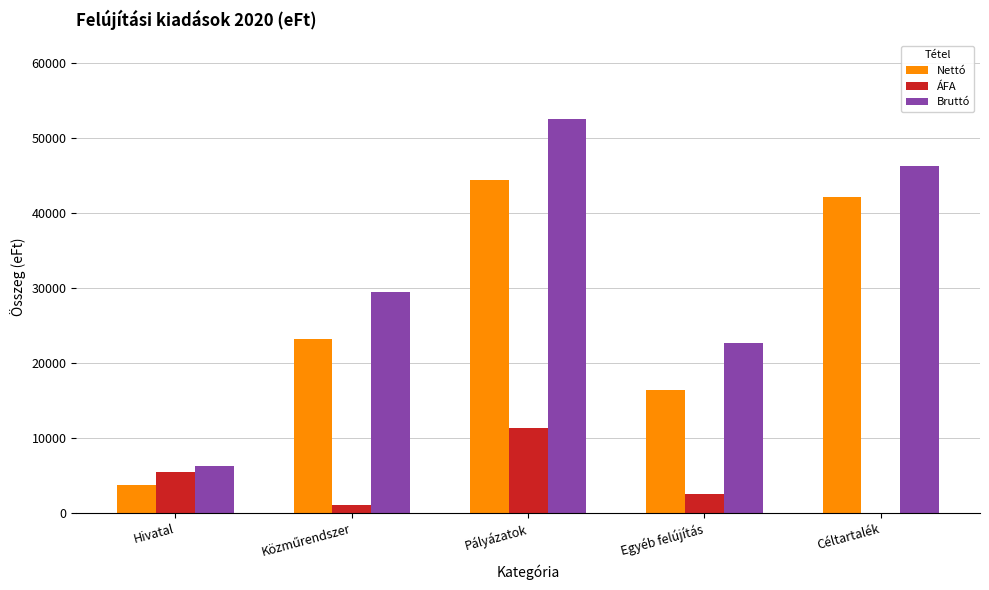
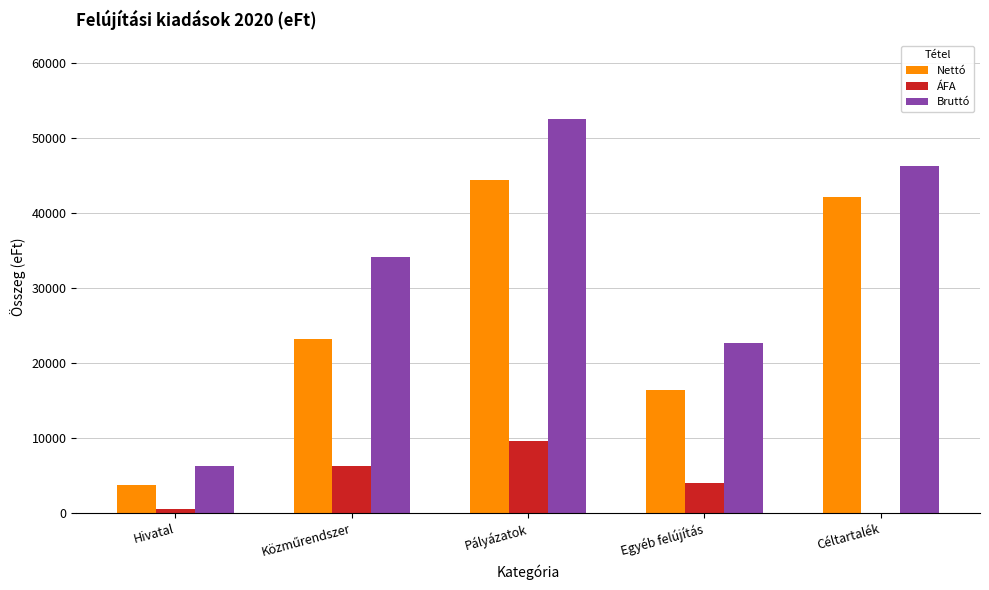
  {
    "Nettó": {
      "Hivatal": 4000,
      "Közműrendszer": 23000,
      "Pályázatok": 44000,
      "Egyéb felújítás": 16000,
      "Céltartalék": 42000
    },
    "ÁFA": {
-     "Hivatal": 5000,
-     "Közműrendszer": 1000,
-     "Pályázatok": 11000,
-     "Egyéb felújítás": 2000,
+     "Hivatal": 1000,
+     "Közműrendszer": 6000,
+     "Pályázatok": 10000,
+     "Egyéb felújítás": 4000,
      "Céltartalék": 0
    },
    "Bruttó": {
      "Hivatal": 6000,
-     "Közműrendszer": 29000,
+     "Közműrendszer": 34000,
      "Pályázatok": 53000,
      "Egyéb felújítás": 23000,
      "Céltartalék": 46000
    }
  }
